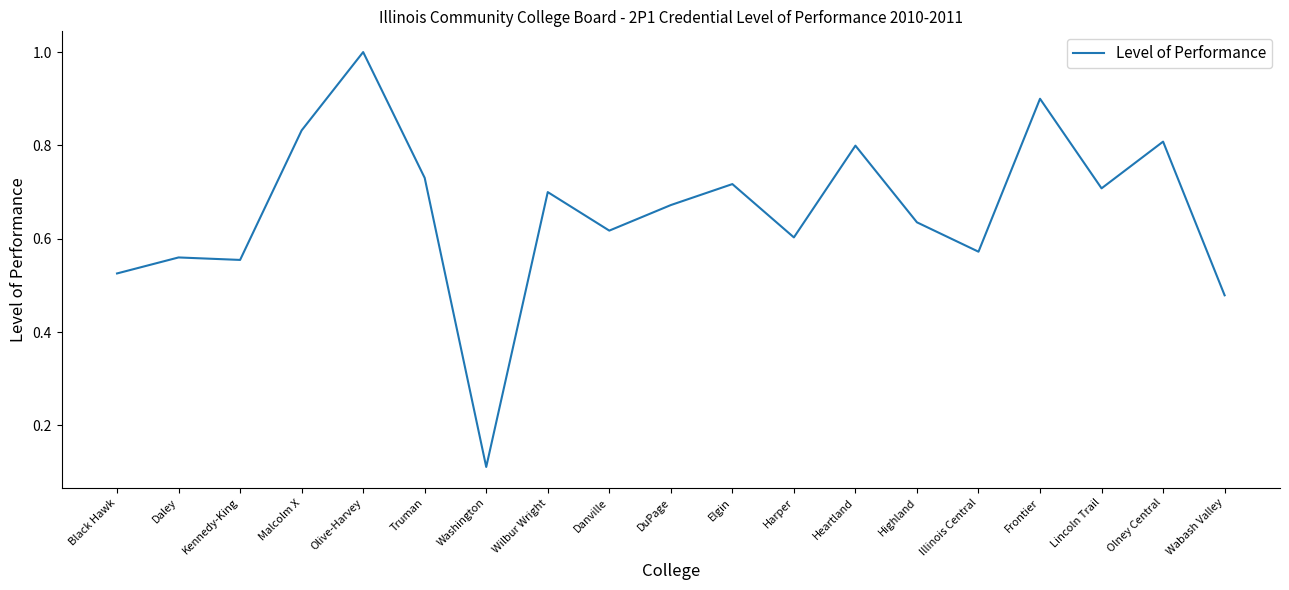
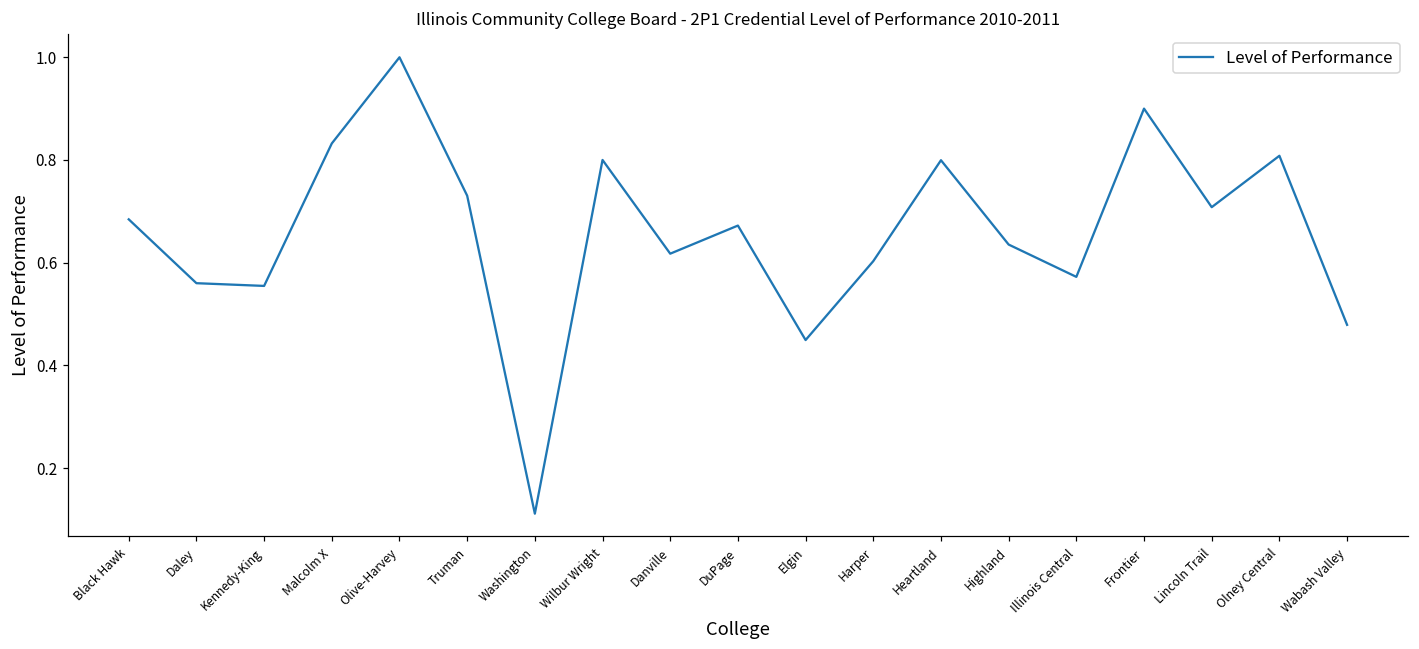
  {
-   "Black Hawk": 0.53,
+   "Black Hawk": 0.68,
    "Daley": 0.56,
    "Kennedy-King": 0.55,
    "Malcolm X": 0.83,
    "Olive-Harvey": 1.00,
    "Truman": 0.73,
    "Washington": 0.11,
-   "Wilbur Wright": 0.7,
+   "Wilbur Wright": 0.8,
    "Danville": 0.62,
    "DuPage": 0.67,
-   "Elgin": 0.72,
+   "Elgin": 0.45,
    "Harper": 0.60,
    "Heartland": 0.80,
    "Highland": 0.64,
    "Illinois Central": 0.57,
    "Frontier": 0.90,
    "Lincoln Trail": 0.71,
    "Olney Central": 0.81,
    "Wabash Valley": 0.48
  }
